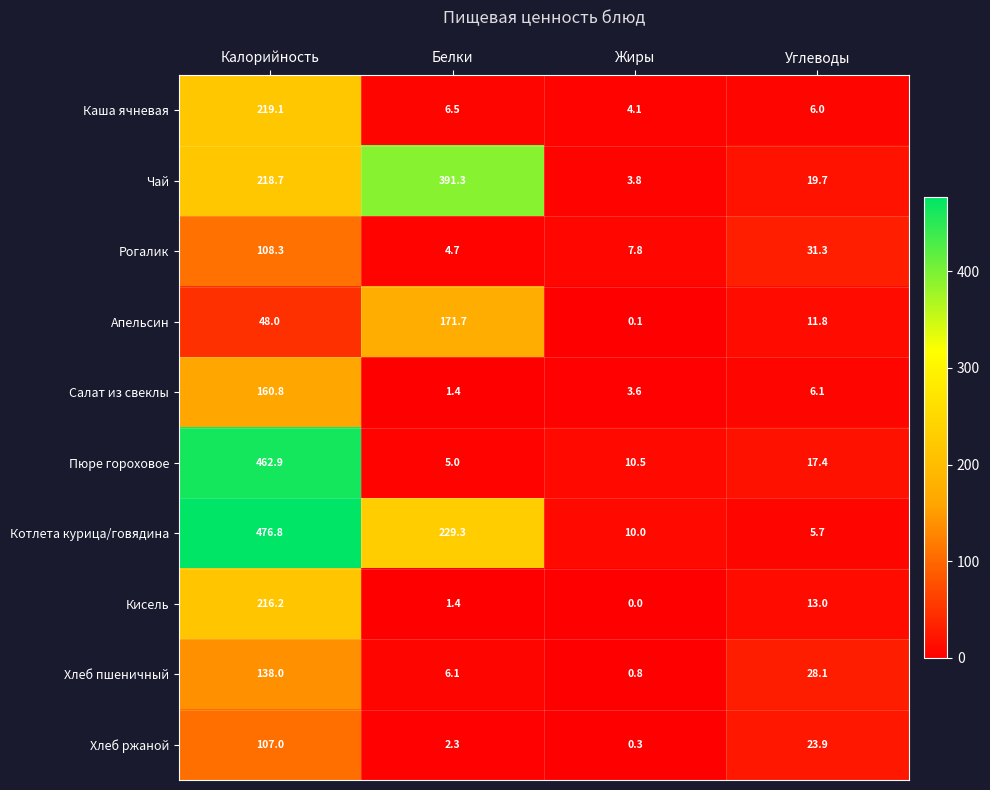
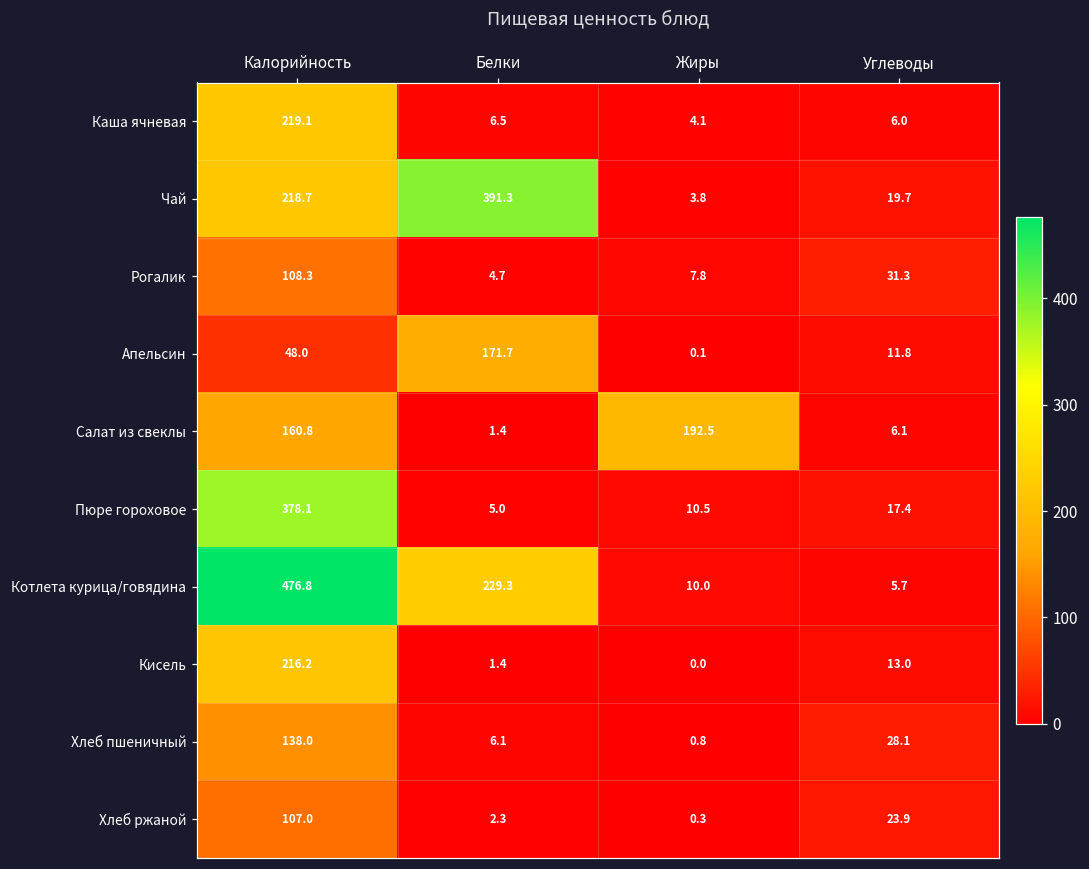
  {
    "Каша ячневая": {
      "Калорийность": 219.1,
      "Белки": 6.5,
      "Жиры": 4.1,
      "Углеводы": 6.0
    },
    "Чай": {
      "Калорийность": 218.7,
      "Белки": 391.3,
      "Жиры": 3.8,
      "Углеводы": 19.7
    },
    "Рогалик": {
      "Калорийность": 108.3,
      "Белки": 4.7,
      "Жиры": 7.8,
      "Углеводы": 31.3
    },
    "Апельсин": {
      "Калорийность": 48.0,
      "Белки": 171.7,
      "Жиры": 0.1,
      "Углеводы": 11.8
    },
    "Салат из свеклы": {
      "Калорийность": 160.8,
      "Белки": 1.4,
-     "Жиры": 3.6,
+     "Жиры": 192.5,
      "Углеводы": 6.1
    },
    "Пюре гороховое": {
-     "Калорийность": 462.9,
+     "Калорийность": 378.1,
      "Белки": 5.0,
      "Жиры": 10.5,
      "Углеводы": 17.4
    },
    "Котлета курица/говядина": {
      "Калорийность": 476.8,
      "Белки": 229.3,
      "Жиры": 10.0,
      "Углеводы": 5.7
    },
    "Кисель": {
      "Калорийность": 216.2,
      "Белки": 1.4,
      "Жиры": 0.0,
      "Углеводы": 13.0
    },
    "Хлеб пшеничный": {
      "Калорийность": 138.0,
      "Белки": 6.1,
      "Жиры": 0.8,
      "Углеводы": 28.1
    },
    "Хлеб ржаной": {
      "Калорийность": 107.0,
      "Белки": 2.3,
      "Жиры": 0.3,
      "Углеводы": 23.9
    }
  }
